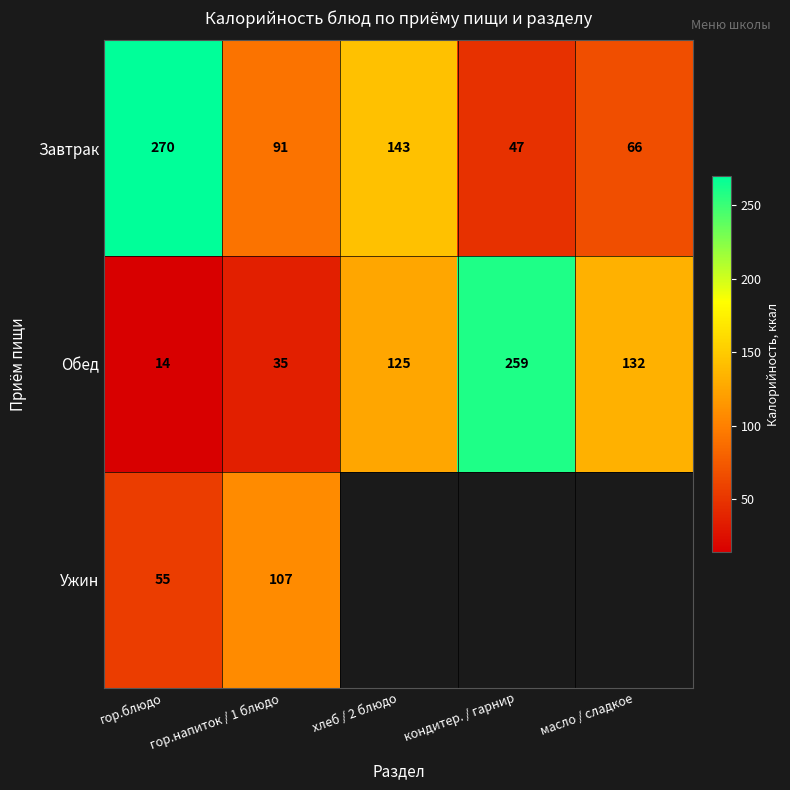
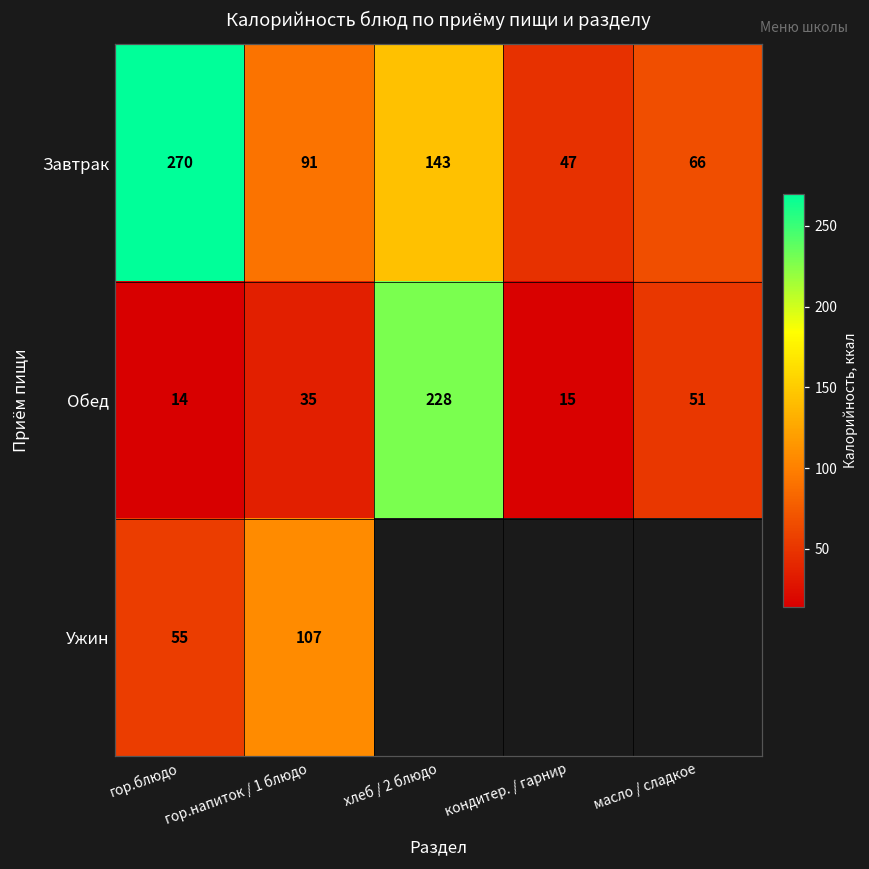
  {
    "Завтрак": {
      "гор.блюдо": 270,
      "гор.напиток / 1 блюдо": 91,
      "хлеб / 2 блюдо": 143,
      "кондитер. / гарнир": 47,
      "масло / сладкое": 66
    },
    "Обед": {
      "гор.блюдо": 14,
      "гор.напиток / 1 блюдо": 35,
-     "хлеб / 2 блюдо": 125,
-     "кондитер. / гарнир": 259,
-     "масло / сладкое": 132
+     "хлеб / 2 блюдо": 228,
+     "кондитер. / гарнир": 15,
+     "масло / сладкое": 51
    },
    "Ужин": {
      "гор.блюдо": 55,
      "гор.напиток / 1 блюдо": 107
    }
  }
